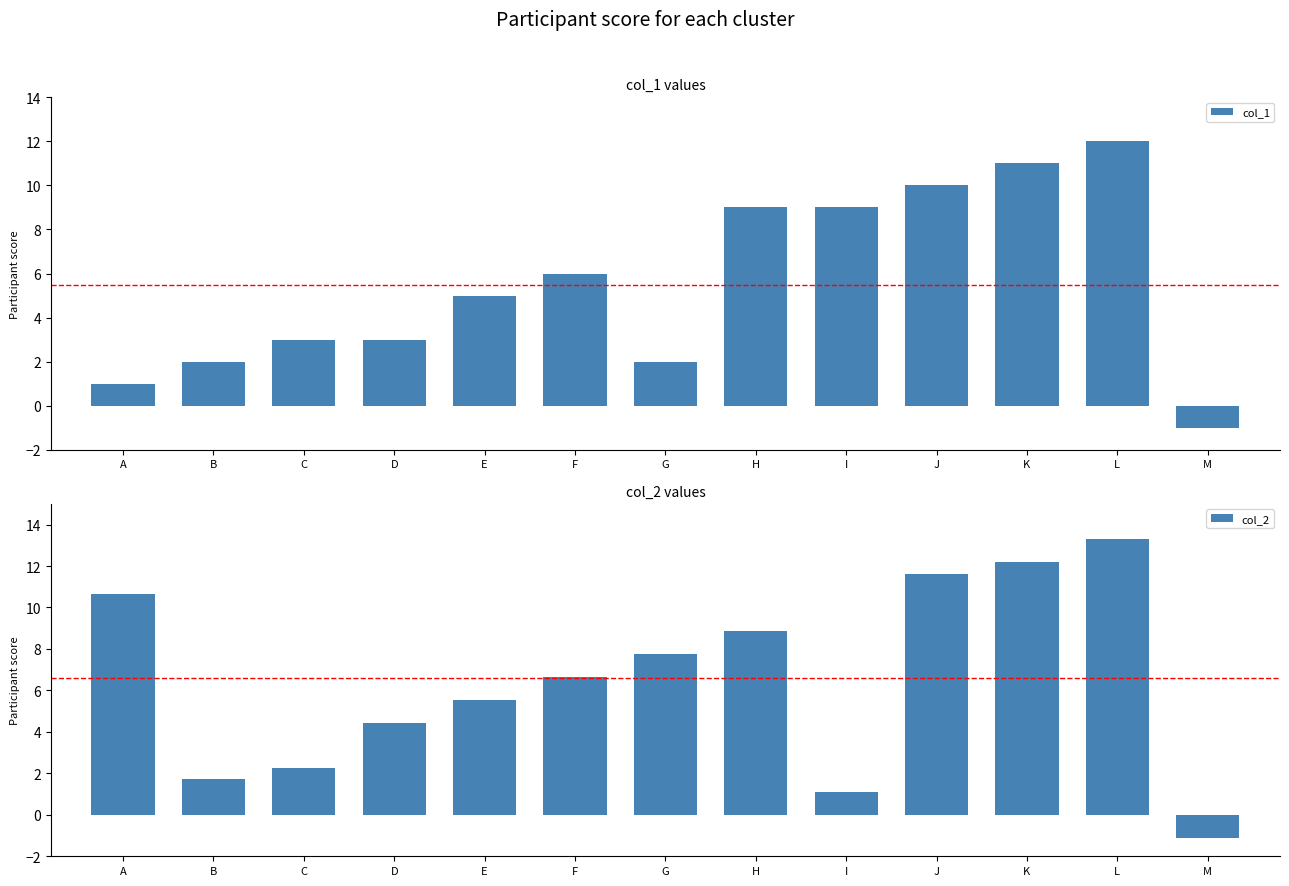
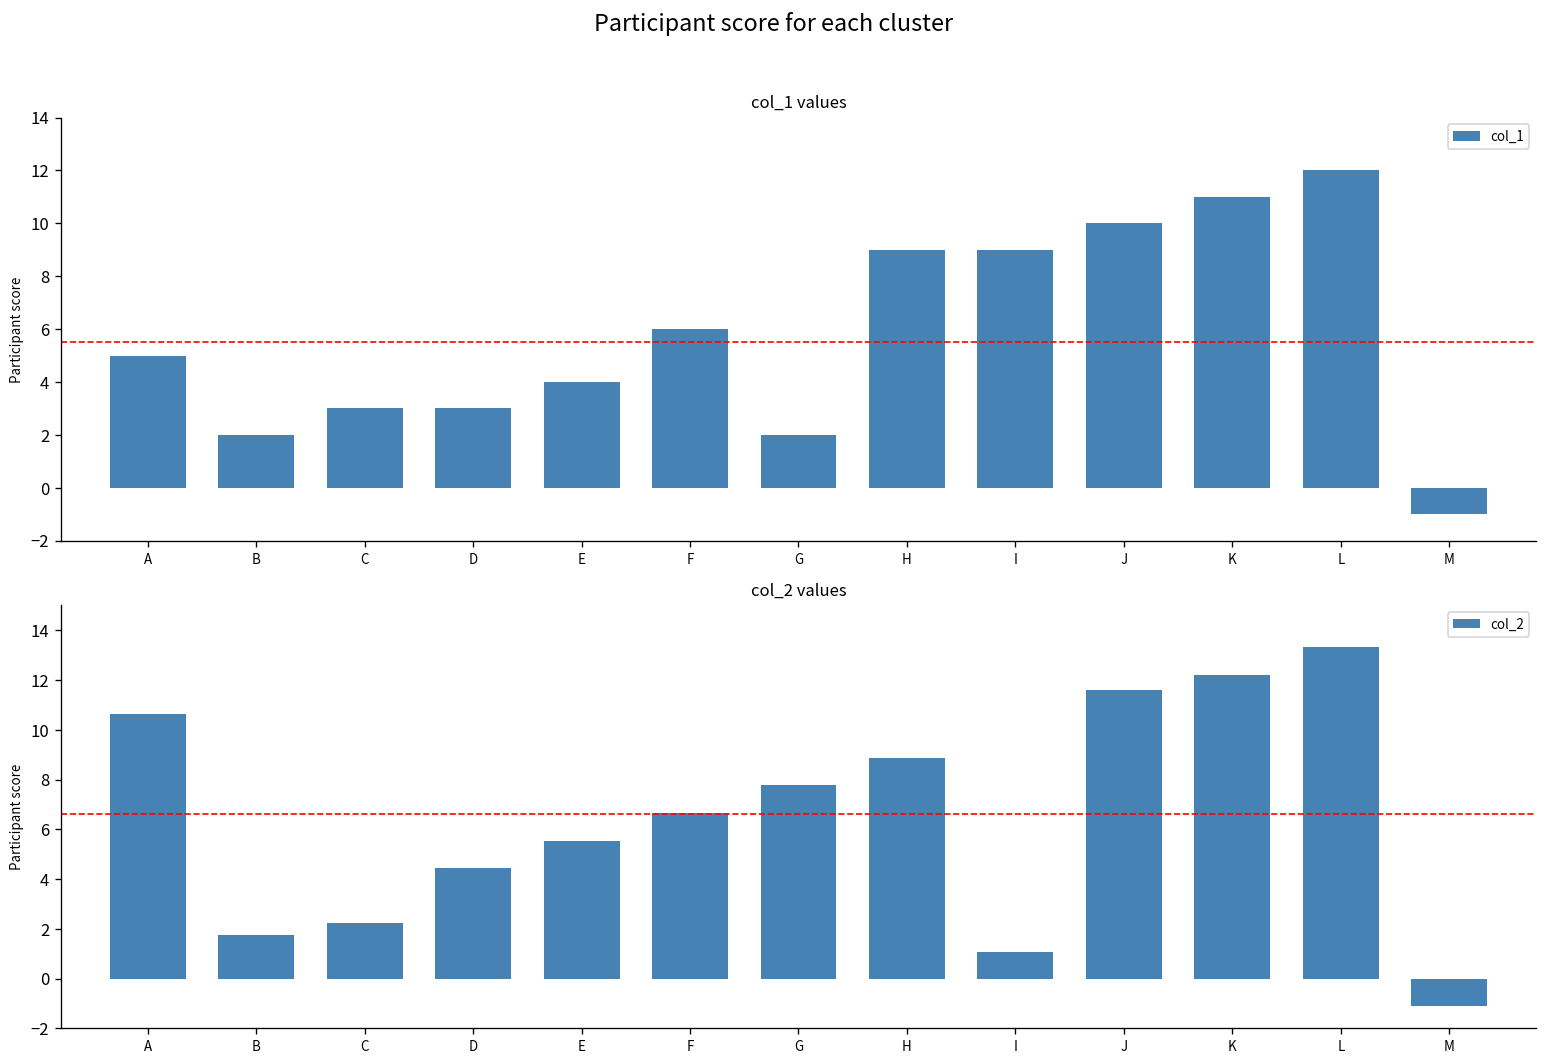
  {
    "col_1 values": {
-     "A": 1,
+     "A": 5,
      "B": 2,
      "C": 3,
      "D": 3,
-     "E": 5,
+     "E": 4,
      "F": 6,
      "G": 2,
      "H": 9,
      "I": 9,
      "J": 10,
      "K": 11,
      "L": 12,
      "M": -1
    },
    "col_2 values": {
      "A": 10.6,
      "B": 1.8,
      "C": 2.2,
      "D": 4.4,
      "E": 5.6,
      "F": 6.7,
      "G": 7.8,
      "H": 8.9,
      "I": 1.1,
      "J": 11.6,
      "K": 12.2,
      "L": 13.3,
      "M": -1.1
    }
  }
